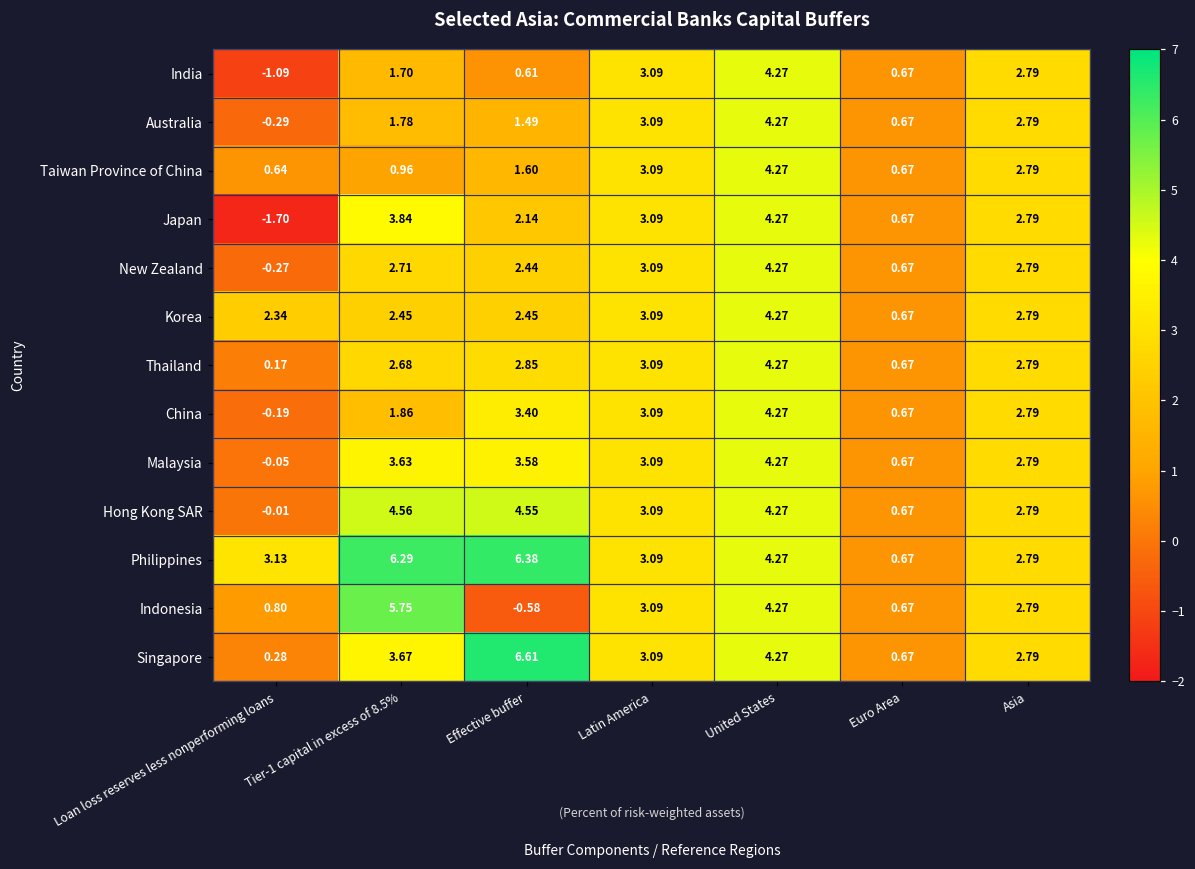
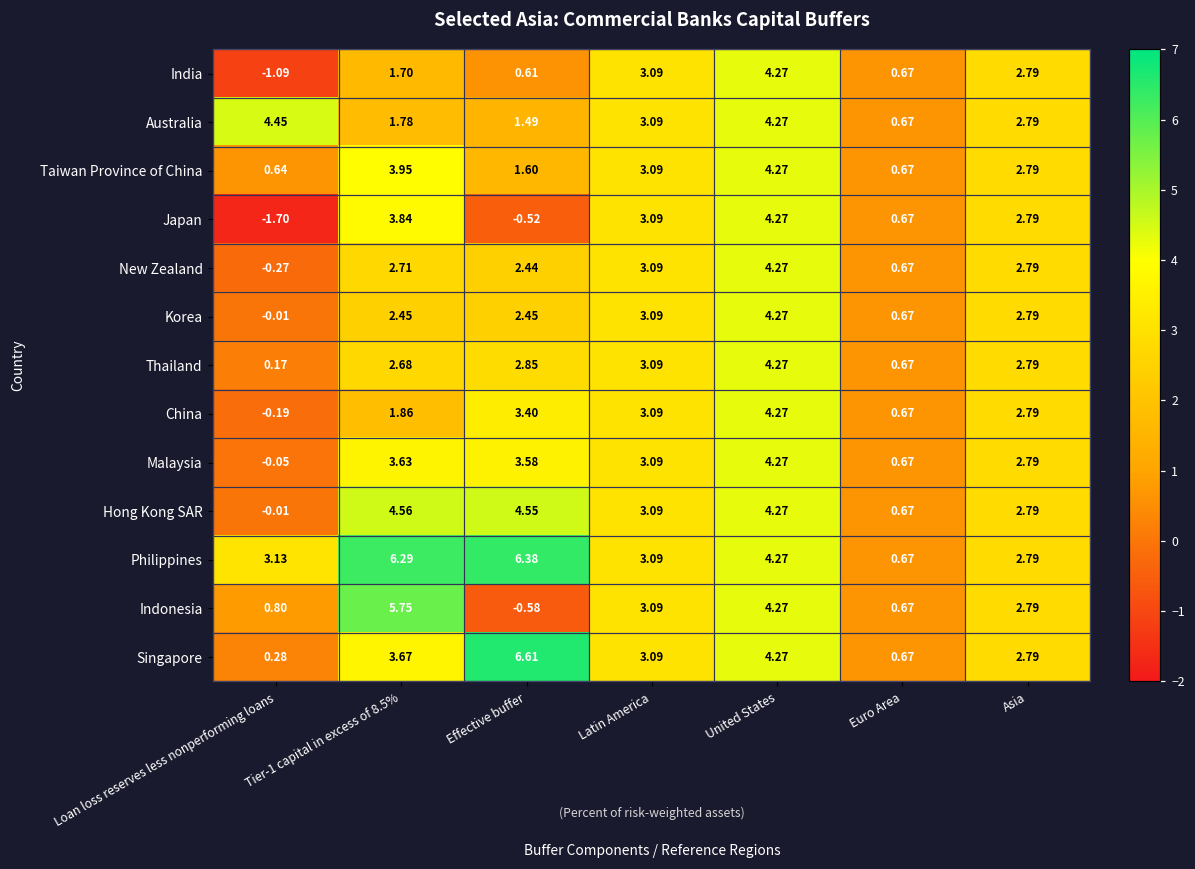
  {
    "India": {
      "Loan loss reserves less nonperforming loans": -1.09,
      "Tier-1 capital in excess of 8.5%": 1.70,
      "Effective buffer": 0.61,
      "Latin America": 3.09,
      "United States": 4.27,
      "Euro Area": 0.67,
      "Asia": 2.79
    },
    "Australia": {
-     "Loan loss reserves less nonperforming loans": -0.29,
+     "Loan loss reserves less nonperforming loans": 4.45,
      "Tier-1 capital in excess of 8.5%": 1.78,
      "Effective buffer": 1.49,
      "Latin America": 3.09,
      "United States": 4.27,
      "Euro Area": 0.67,
      "Asia": 2.79
    },
    "Taiwan Province of China": {
      "Loan loss reserves less nonperforming loans": 0.64,
-     "Tier-1 capital in excess of 8.5%": 0.96,
+     "Tier-1 capital in excess of 8.5%": 3.95,
      "Effective buffer": 1.60,
      "Latin America": 3.09,
      "United States": 4.27,
      "Euro Area": 0.67,
      "Asia": 2.79
    },
    "Japan": {
      "Loan loss reserves less nonperforming loans": -1.70,
      "Tier-1 capital in excess of 8.5%": 3.84,
-     "Effective buffer": 2.14,
+     "Effective buffer": -0.52,
      "Latin America": 3.09,
      "United States": 4.27,
      "Euro Area": 0.67,
      "Asia": 2.79
    },
    "New Zealand": {
      "Loan loss reserves less nonperforming loans": -0.27,
      "Tier-1 capital in excess of 8.5%": 2.71,
      "Effective buffer": 2.44,
      "Latin America": 3.09,
      "United States": 4.27,
      "Euro Area": 0.67,
      "Asia": 2.79
    },
    "Korea": {
-     "Loan loss reserves less nonperforming loans": 2.34,
+     "Loan loss reserves less nonperforming loans": -0.01,
      "Tier-1 capital in excess of 8.5%": 2.45,
      "Effective buffer": 2.45,
      "Latin America": 3.09,
      "United States": 4.27,
      "Euro Area": 0.67,
      "Asia": 2.79
    },
    "Thailand": {
      "Loan loss reserves less nonperforming loans": 0.17,
      "Tier-1 capital in excess of 8.5%": 2.68,
      "Effective buffer": 2.85,
      "Latin America": 3.09,
      "United States": 4.27,
      "Euro Area": 0.67,
      "Asia": 2.79
    },
    "China": {
      "Loan loss reserves less nonperforming loans": -0.19,
      "Tier-1 capital in excess of 8.5%": 1.86,
      "Effective buffer": 3.40,
      "Latin America": 3.09,
      "United States": 4.27,
      "Euro Area": 0.67,
      "Asia": 2.79
    },
    "Malaysia": {
      "Loan loss reserves less nonperforming loans": -0.05,
      "Tier-1 capital in excess of 8.5%": 3.63,
      "Effective buffer": 3.58,
      "Latin America": 3.09,
      "United States": 4.27,
      "Euro Area": 0.67,
      "Asia": 2.79
    },
    "Hong Kong SAR": {
      "Loan loss reserves less nonperforming loans": -0.01,
      "Tier-1 capital in excess of 8.5%": 4.56,
      "Effective buffer": 4.55,
      "Latin America": 3.09,
      "United States": 4.27,
      "Euro Area": 0.67,
      "Asia": 2.79
    },
    "Philippines": {
      "Loan loss reserves less nonperforming loans": 3.13,
      "Tier-1 capital in excess of 8.5%": 6.29,
      "Effective buffer": 6.38,
      "Latin America": 3.09,
      "United States": 4.27,
      "Euro Area": 0.67,
      "Asia": 2.79
    },
    "Indonesia": {
      "Loan loss reserves less nonperforming loans": 0.80,
      "Tier-1 capital in excess of 8.5%": 5.75,
      "Effective buffer": -0.58,
      "Latin America": 3.09,
      "United States": 4.27,
      "Euro Area": 0.67,
      "Asia": 2.79
    },
    "Singapore": {
      "Loan loss reserves less nonperforming loans": 0.28,
      "Tier-1 capital in excess of 8.5%": 3.67,
      "Effective buffer": 6.61,
      "Latin America": 3.09,
      "United States": 4.27,
      "Euro Area": 0.67,
      "Asia": 2.79
    }
  }
